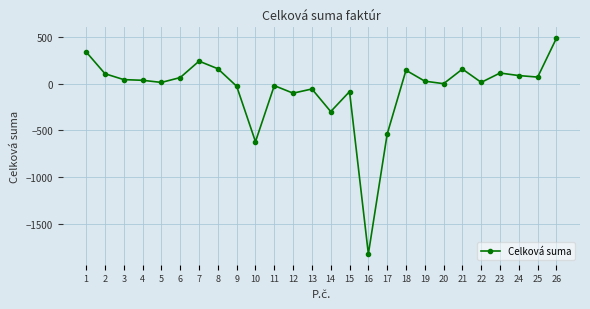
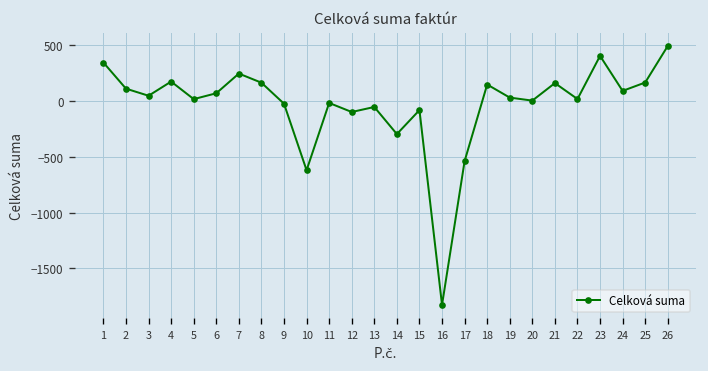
  {
    "1": 300,
    "2": 100,
    "3": 0,
-   "4": 0,
+   "4": 200,
    "5": 0,
    "6": 100,
    "7": 200,
    "8": 200,
    "9": 0,
    "10": -600,
    "11": 0,
    "12": -100,
    "13": -100,
    "14": -300,
    "15": -100,
    "16": -1800,
    "17": -500,
    "18": 100,
    "19": 0,
    "20": 0,
    "21": 200,
    "22": 0,
-   "23": 100,
+   "23": 400,
    "24": 100,
-   "25": 100,
+   "25": 200,
    "26": 500
  }
